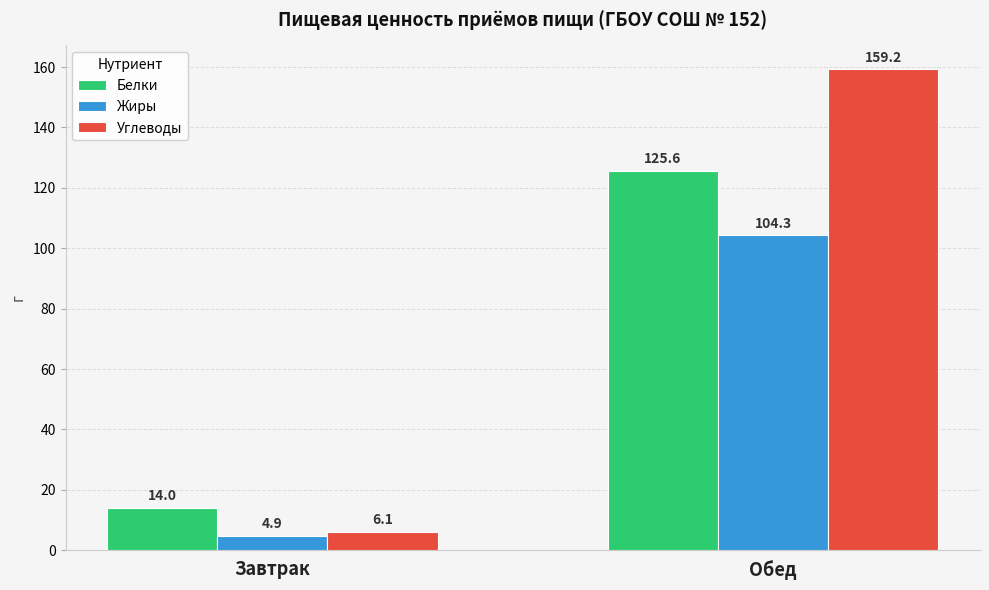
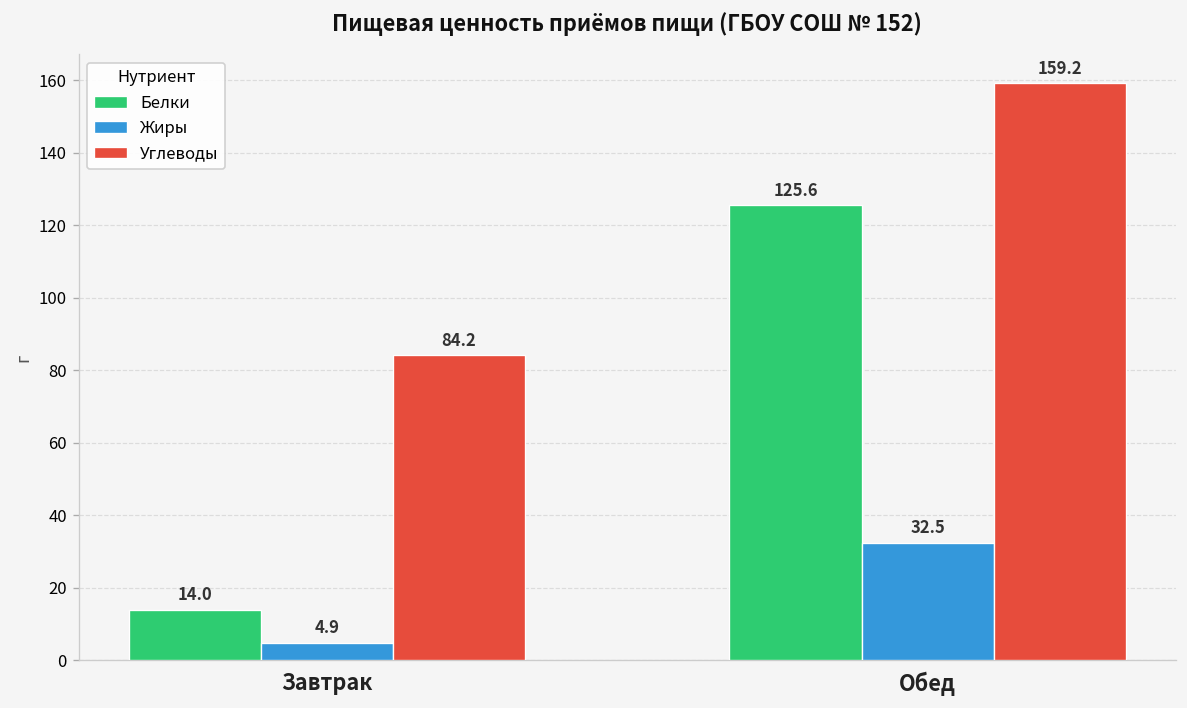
  {
    "Белки": {
      "Завтрак": 14.0,
      "Обед": 125.6
    },
    "Жиры": {
      "Завтрак": 4.9,
-     "Обед": 104.3
+     "Обед": 32.5
    },
    "Углеводы": {
-     "Завтрак": 6.1,
+     "Завтрак": 84.2,
      "Обед": 159.2
    }
  }
